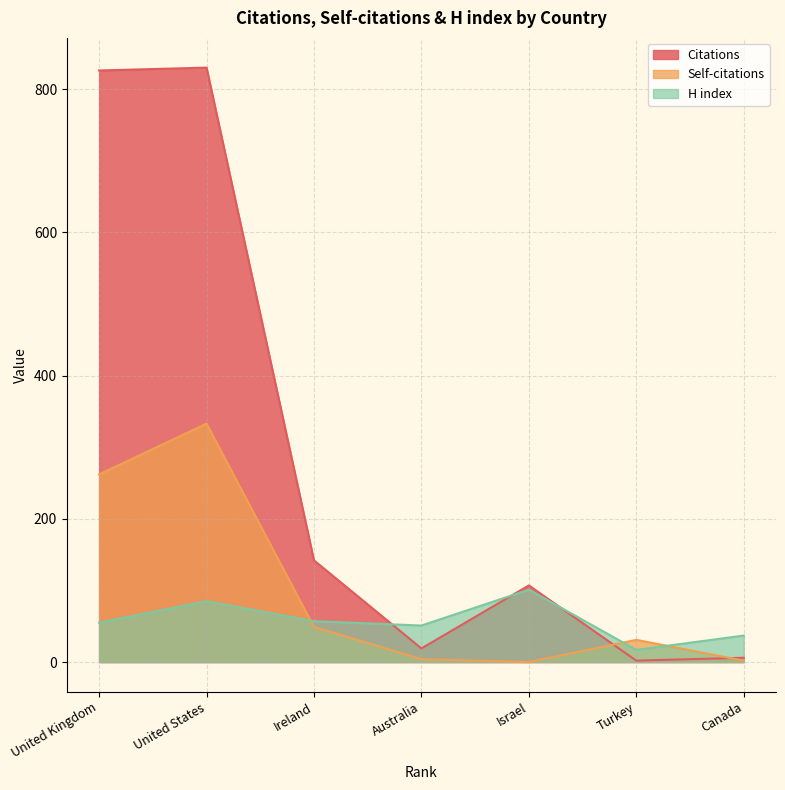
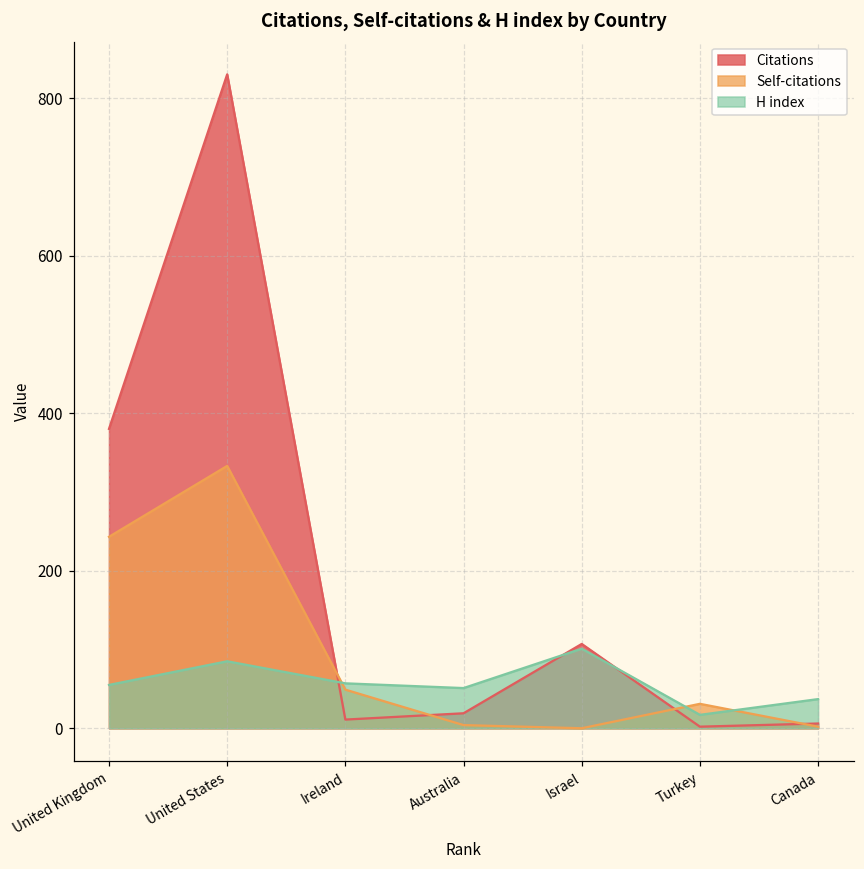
  {
    "Citations": {
-     "United Kingdom": 830,
+     "United Kingdom": 380,
      "United States": 830,
-     "Ireland": 140,
+     "Ireland": 10,
      "Australia": 20,
      "Israel": 110,
      "Turkey": 0,
      "Canada": 10
    },
    "Self-citations": {
-     "United Kingdom": 260,
+     "United Kingdom": 240,
      "United States": 330,
      "Ireland": 50,
      "Australia": 0,
      "Israel": 0,
      "Turkey": 30,
      "Canada": 0
    },
    "H index": {
      "United Kingdom": 60,
      "United States": 90,
      "Ireland": 60,
      "Australia": 50,
      "Israel": 100,
      "Turkey": 20,
      "Canada": 40
    }
  }
